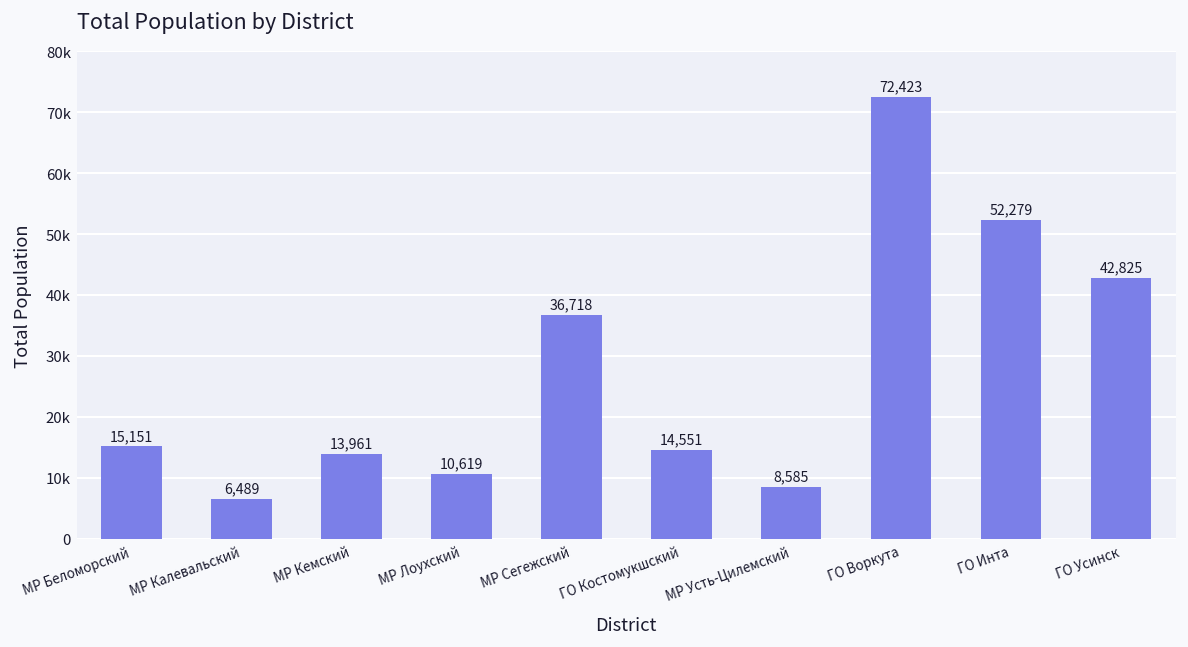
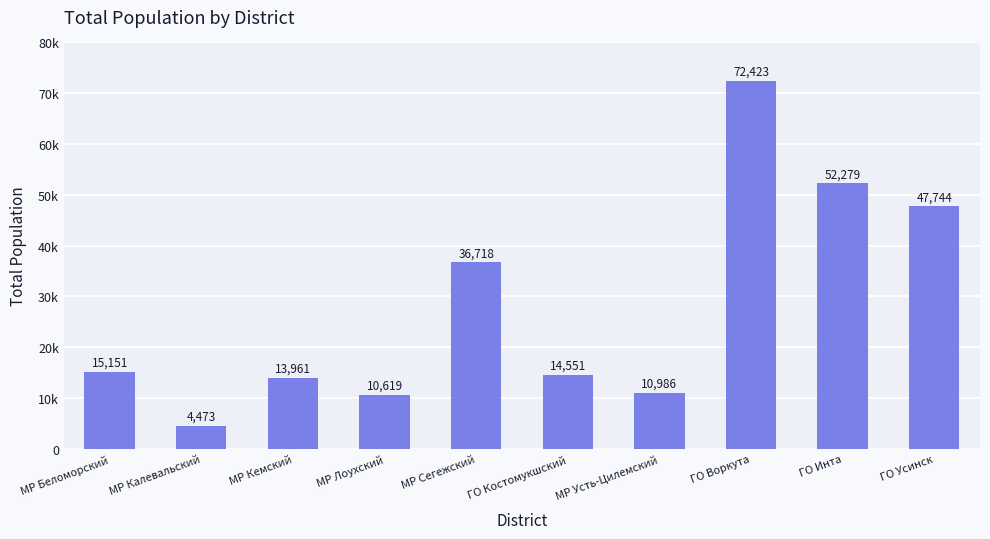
  {
    "МР Беломорский": "15,151",
-   "МР Калевальский": "6,489",
+   "МР Калевальский": "4,473",
    "МР Кемский": "13,961",
    "МР Лоухский": "10,619",
    "МР Сегежский": "36,718",
    "ГО Костомукшский": "14,551",
-   "МР Усть-Цилемский": "8,585",
+   "МР Усть-Цилемский": "10,986",
    "ГО Воркута": "72,423",
    "ГО Инта": "52,279",
-   "ГО Усинск": "42,825"
+   "ГО Усинск": "47,744"
  }
